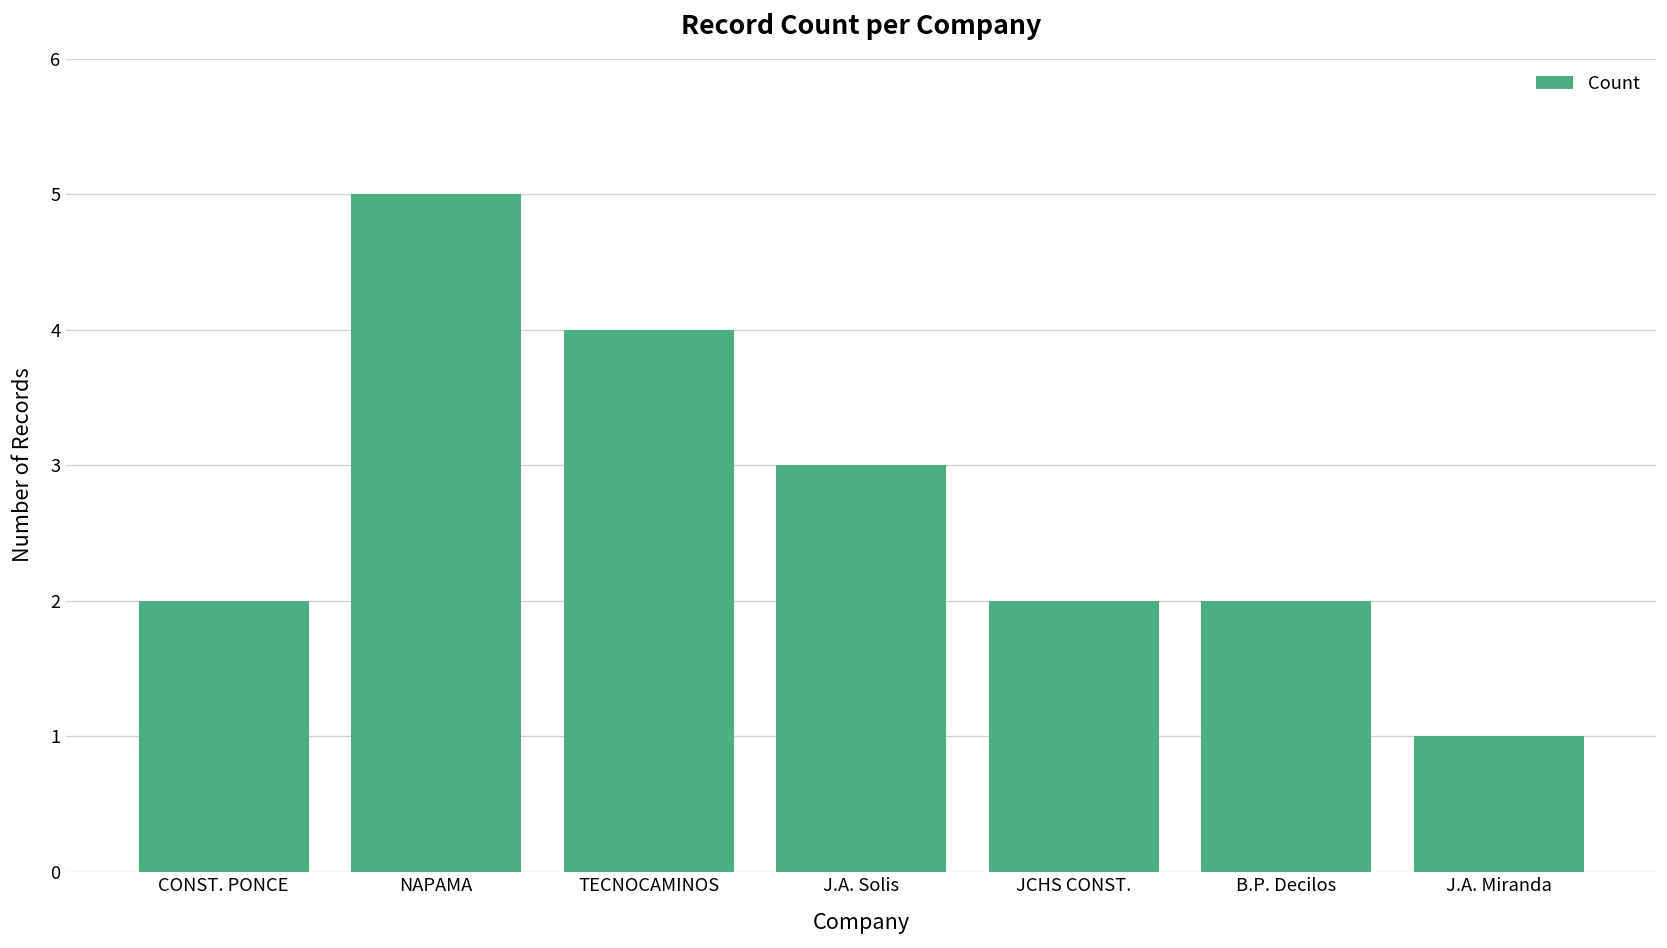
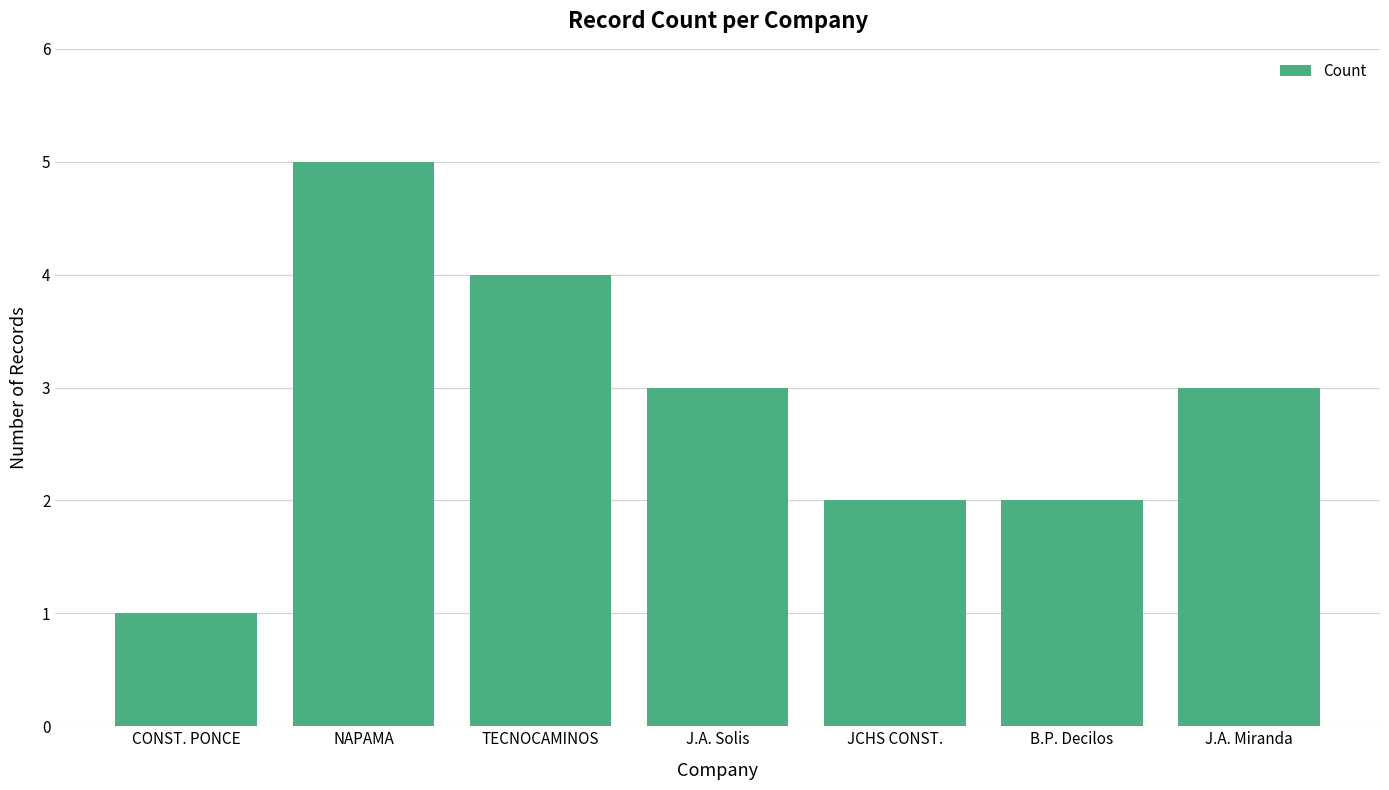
  {
-   "CONST. PONCE": 2,
+   "CONST. PONCE": 1,
    "NAPAMA": 5,
    "TECNOCAMINOS": 4,
    "J.A. Solis": 3,
    "JCHS CONST.": 2,
    "B.P. Decilos": 2,
-   "J.A. Miranda": 1
+   "J.A. Miranda": 3
  }
